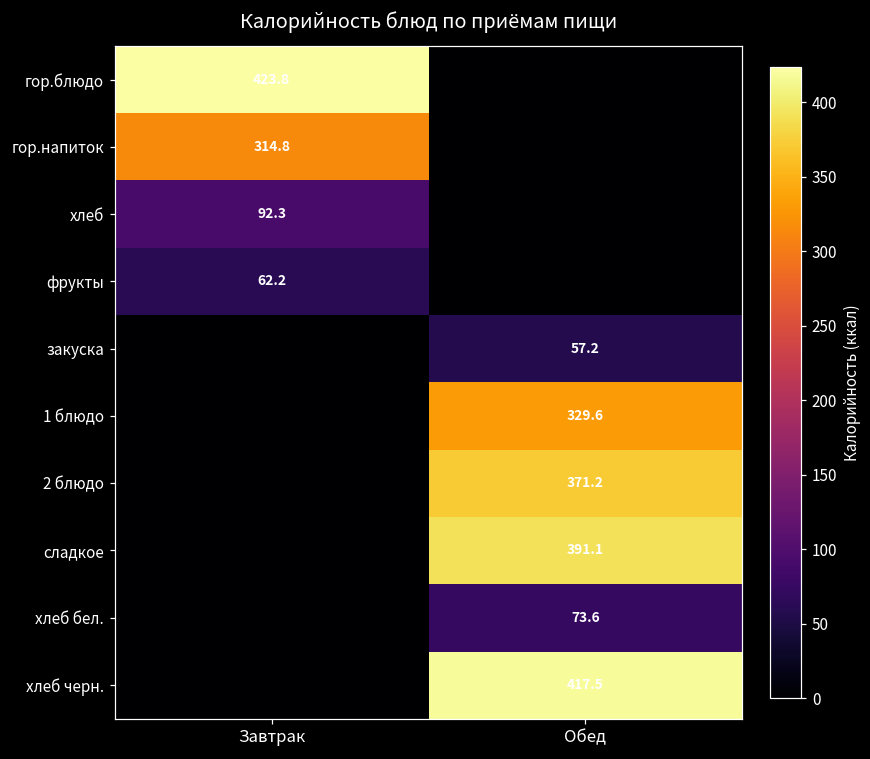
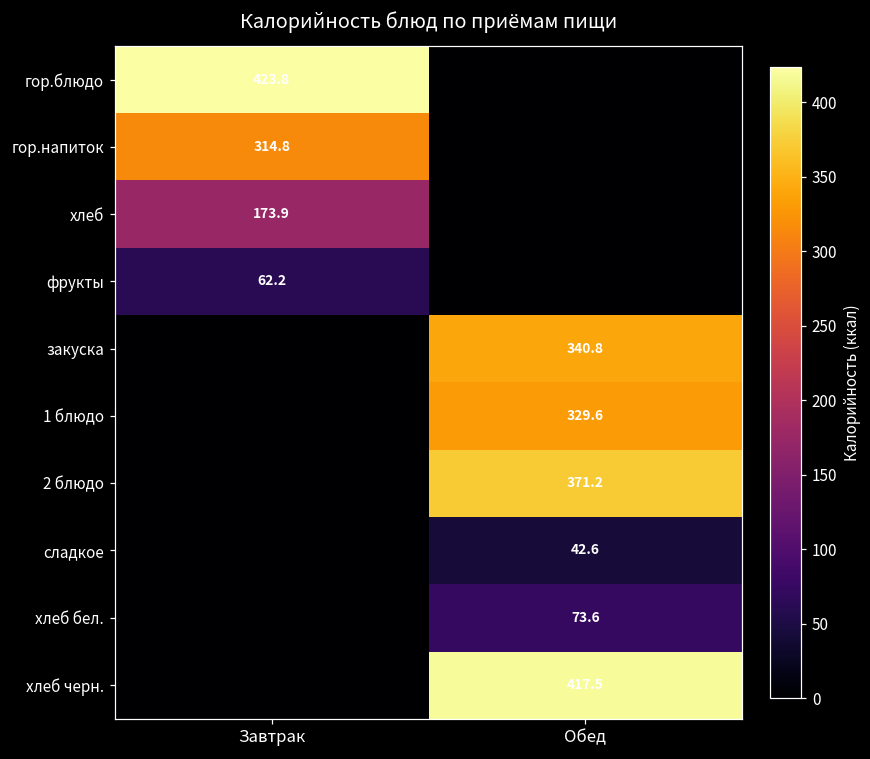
  {
    "гор.блюдо": {
      "Завтрак": 423.8
    },
    "гор.напиток": {
      "Завтрак": 314.8
    },
    "хлеб": {
-     "Завтрак": 92.3
+     "Завтрак": 173.9
    },
    "фрукты": {
      "Завтрак": 62.2
    },
    "закуска": {
-     "Обед": 57.2
+     "Обед": 340.8
    },
    "1 блюдо": {
      "Обед": 329.6
    },
    "2 блюдо": {
      "Обед": 371.2
    },
    "сладкое": {
-     "Обед": 391.1
+     "Обед": 42.6
    },
    "хлеб бел.": {
      "Обед": 73.6
    },
    "хлеб черн.": {
      "Обед": 417.5
    }
  }
